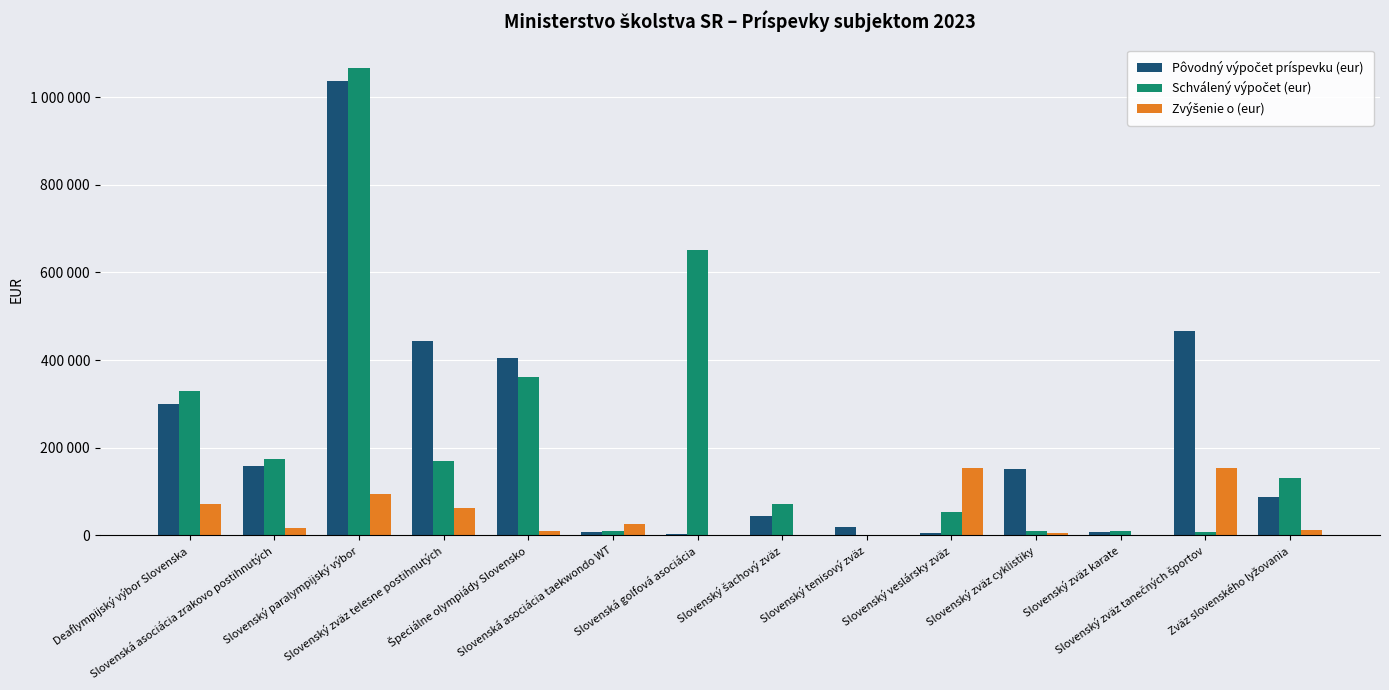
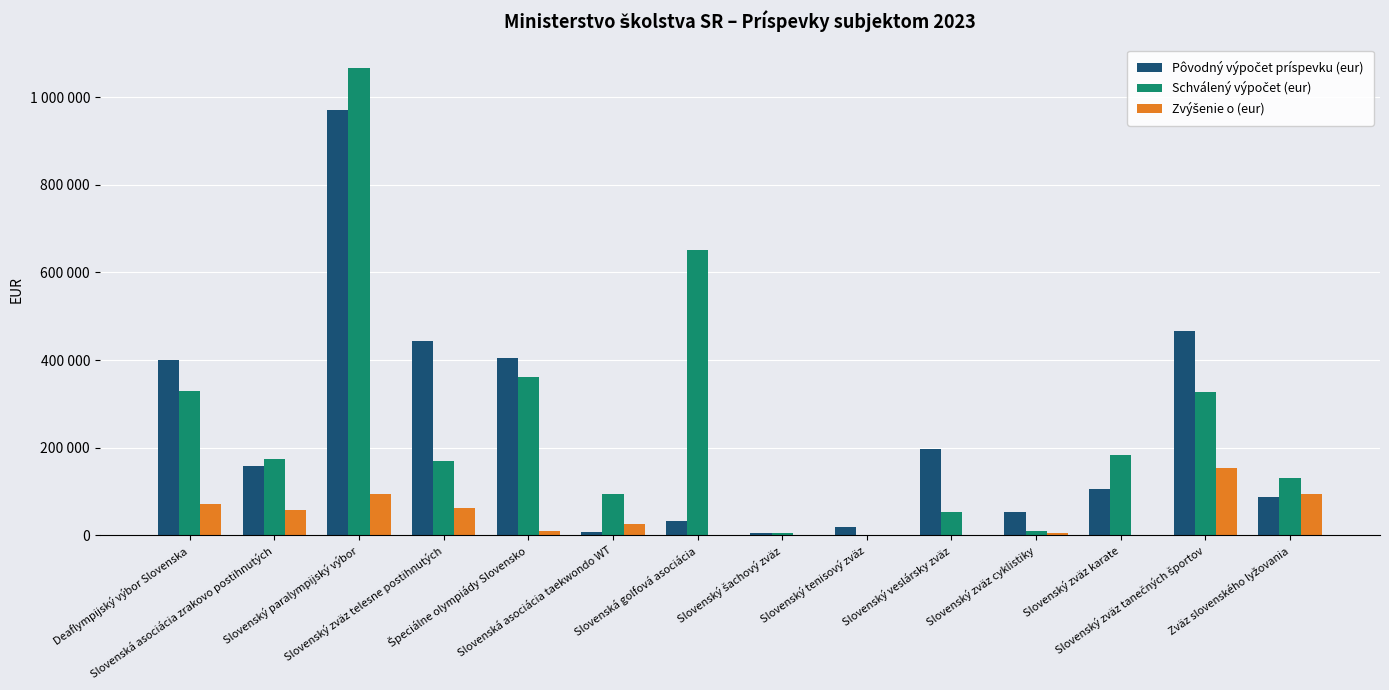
  {
    "Pôvodný výpočet príspevku (eur)": {
-     "Deaflympijský výbor Slovenska": 300000,
+     "Deaflympijský výbor Slovenska": 400000,
      "Slovenská asociácia zrakovo postihnutých": 160000,
-     "Slovenský paralympijský výbor": 1040000,
+     "Slovenský paralympijský výbor": 970000,
      "Slovenský zväz telesne postihnutých": 440000,
      "Špeciálne olympiády Slovensko": 400000,
      "Slovenská asociácia taekwondo WT": 10000,
-     "Slovenská golfová asociácia": 0,
-     "Slovenský šachový zväz": 40000,
+     "Slovenská golfová asociácia": 30000,
+     "Slovenský šachový zväz": 10000,
      "Slovenský tenisový zväz": 20000,
-     "Slovenský veslársky zväz": 10000,
-     "Slovenský zväz cyklistiky": 150000,
-     "Slovenský zväz karate": 10000,
+     "Slovenský veslársky zväz": 200000,
+     "Slovenský zväz cyklistiky": 50000,
+     "Slovenský zväz karate": 110000,
      "Slovenský zväz tanečných športov": 470000,
      "Zväz slovenského lyžovania": 90000
    },
    "Schválený výpočet (eur)": {
      "Deaflympijský výbor Slovenska": 330000,
      "Slovenská asociácia zrakovo postihnutých": 170000,
      "Slovenský paralympijský výbor": 1070000,
      "Slovenský zväz telesne postihnutých": 170000,
      "Špeciálne olympiády Slovensko": 360000,
-     "Slovenská asociácia taekwondo WT": 10000,
+     "Slovenská asociácia taekwondo WT": 90000,
      "Slovenská golfová asociácia": 650000,
-     "Slovenský šachový zväz": 70000,
+     "Slovenský šachový zväz": 10000,
      "Slovenský tenisový zväz": 0,
      "Slovenský veslársky zväz": 50000,
      "Slovenský zväz cyklistiky": 10000,
-     "Slovenský zväz karate": 10000,
-     "Slovenský zväz tanečných športov": 10000,
+     "Slovenský zväz karate": 180000,
+     "Slovenský zväz tanečných športov": 330000,
      "Zväz slovenského lyžovania": 130000
    },
    "Zvýšenie o (eur)": {
      "Deaflympijský výbor Slovenska": 70000,
-     "Slovenská asociácia zrakovo postihnutých": 20000,
+     "Slovenská asociácia zrakovo postihnutých": 60000,
      "Slovenský paralympijský výbor": 100000,
      "Slovenský zväz telesne postihnutých": 60000,
      "Špeciálne olympiády Slovensko": 10000,
      "Slovenská asociácia taekwondo WT": 30000,
      "Slovenský tenisový zväz": 0,
-     "Slovenský veslársky zväz": 150000,
+     "Slovenský veslársky zväz": 0,
      "Slovenský zväz tanečných športov": 150000,
-     "Zväz slovenského lyžovania": 10000
+     "Zväz slovenského lyžovania": 90000
    }
  }
